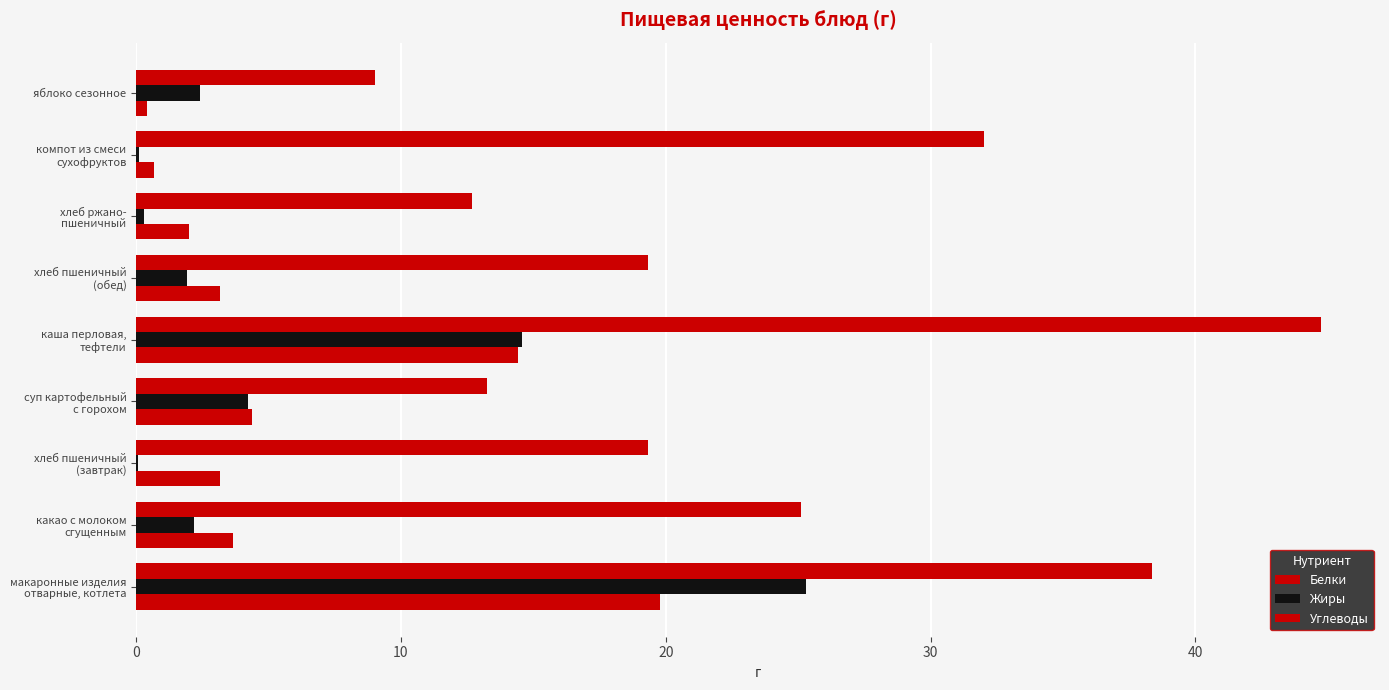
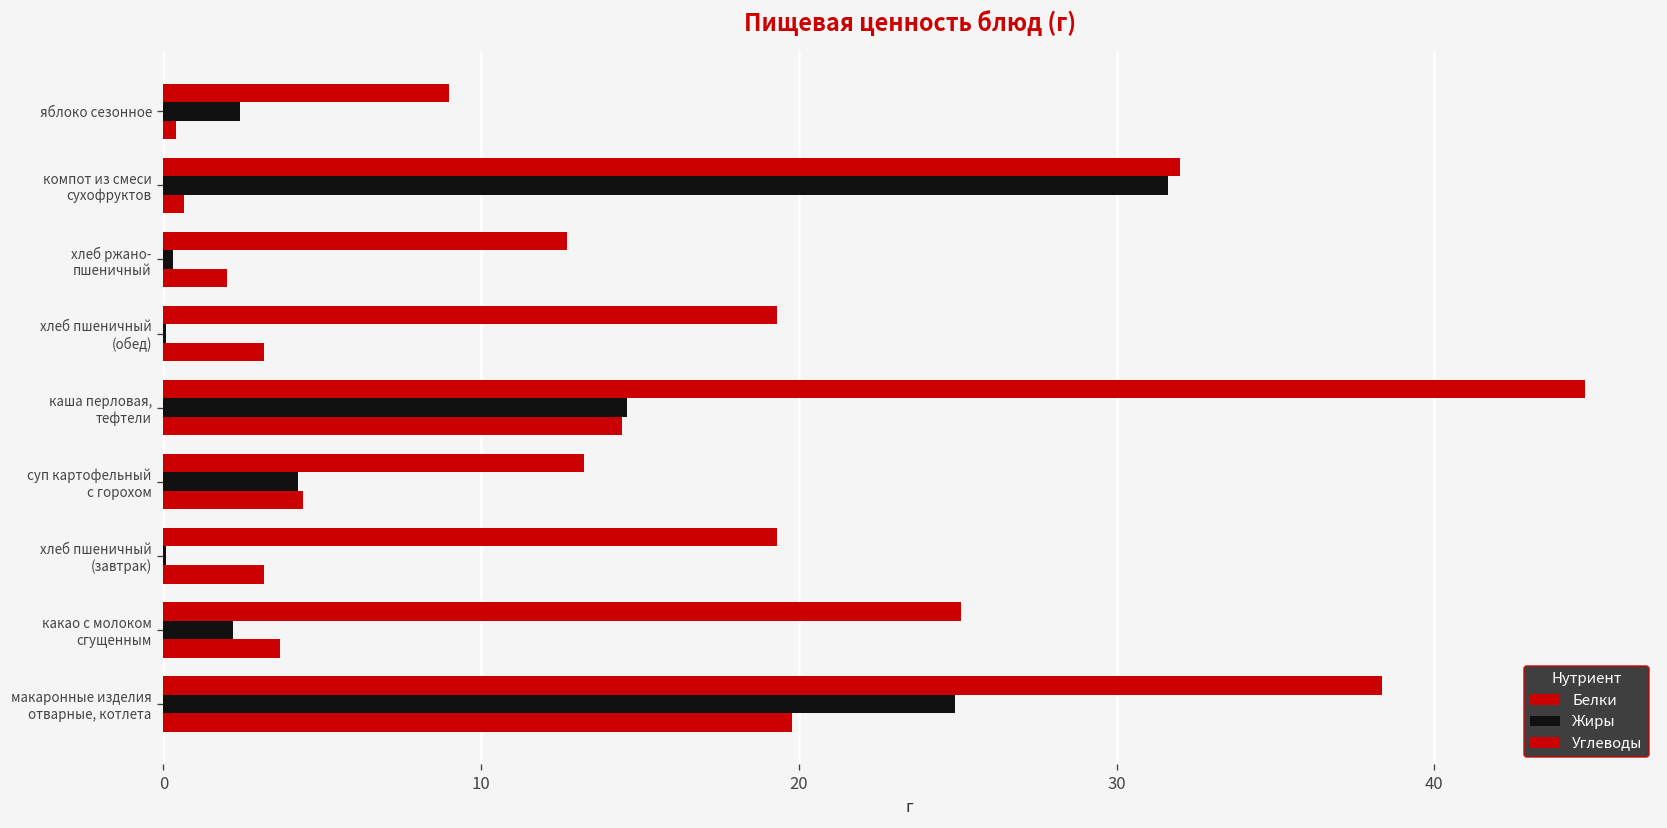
  {
    "Жиры": {
      "яблоко сезонное": 2.4,
-     "компот из смеси сухофруктов": 0.1,
+     "компот из смеси сухофруктов": 31.6,
      "хлеб ржано- пшеничный": 0.3,
-     "хлеб пшеничный (обед)": 1.9,
+     "хлеб пшеничный (обед)": 0.1,
      "каша перловая, тефтели": 14.6,
      "суп картофельный с горохом": 4.2,
      "какао с молоком сгущенным": 2.2,
-     "макаронные изделия отварные, котлета": 25.3
+     "макаронные изделия отварные, котлета": 24.9
    }
  }
